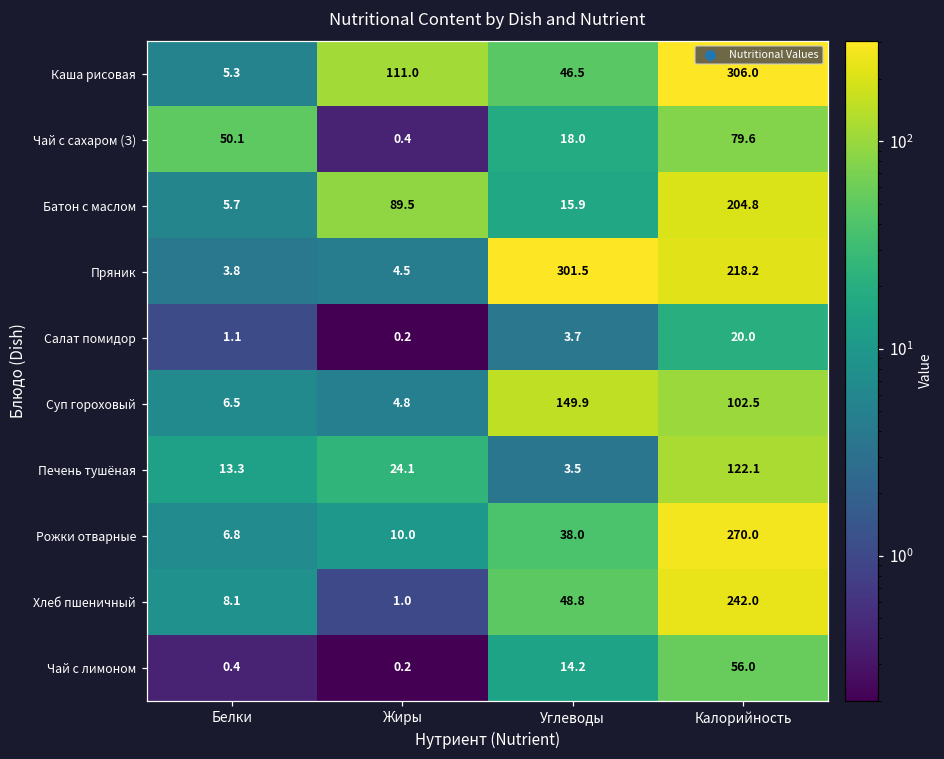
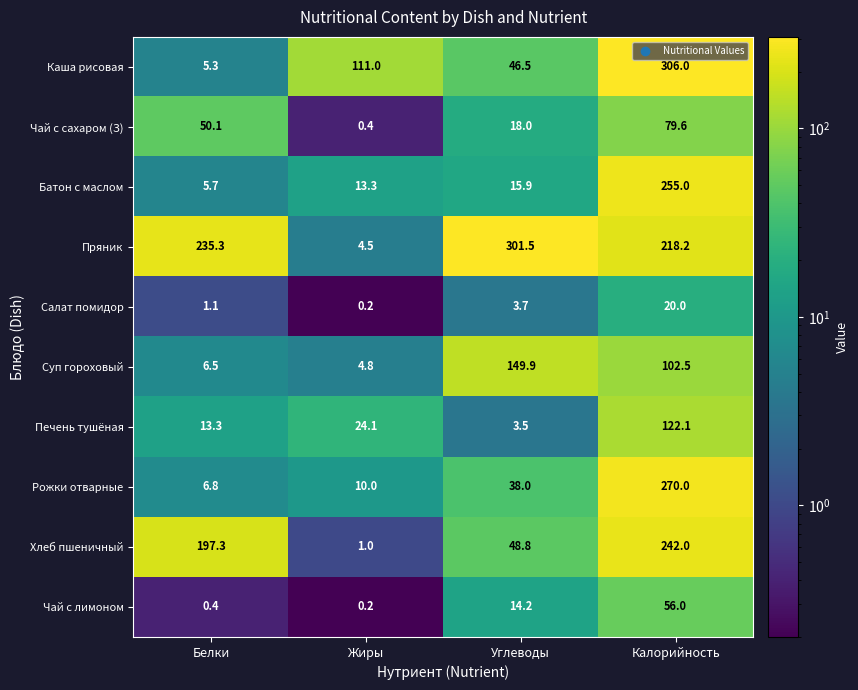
  {
    "Каша рисовая": {
      "Белки": 5.3,
      "Жиры": 111.0,
      "Углеводы": 46.5,
      "Калорийность": 306.0
    },
    "Чай с сахаром (З)": {
      "Белки": 50.1,
      "Жиры": 0.4,
      "Углеводы": 18.0,
      "Калорийность": 79.6
    },
    "Батон с маслом": {
      "Белки": 5.7,
-     "Жиры": 89.5,
+     "Жиры": 13.3,
      "Углеводы": 15.9,
-     "Калорийность": 204.8
+     "Калорийность": 255.0
    },
    "Пряник": {
-     "Белки": 3.8,
+     "Белки": 235.3,
      "Жиры": 4.5,
      "Углеводы": 301.5,
      "Калорийность": 218.2
    },
    "Салат помидор": {
      "Белки": 1.1,
      "Жиры": 0.2,
      "Углеводы": 3.7,
      "Калорийность": 20.0
    },
    "Суп гороховый": {
      "Белки": 6.5,
      "Жиры": 4.8,
      "Углеводы": 149.9,
      "Калорийность": 102.5
    },
    "Печень тушёная": {
      "Белки": 13.3,
      "Жиры": 24.1,
      "Углеводы": 3.5,
      "Калорийность": 122.1
    },
    "Рожки отварные": {
      "Белки": 6.8,
      "Жиры": 10.0,
      "Углеводы": 38.0,
      "Калорийность": 270.0
    },
    "Хлеб пшеничный": {
-     "Белки": 8.1,
+     "Белки": 197.3,
      "Жиры": 1.0,
      "Углеводы": 48.8,
      "Калорийность": 242.0
    },
    "Чай с лимоном": {
      "Белки": 0.4,
      "Жиры": 0.2,
      "Углеводы": 14.2,
      "Калорийность": 56.0
    }
  }
